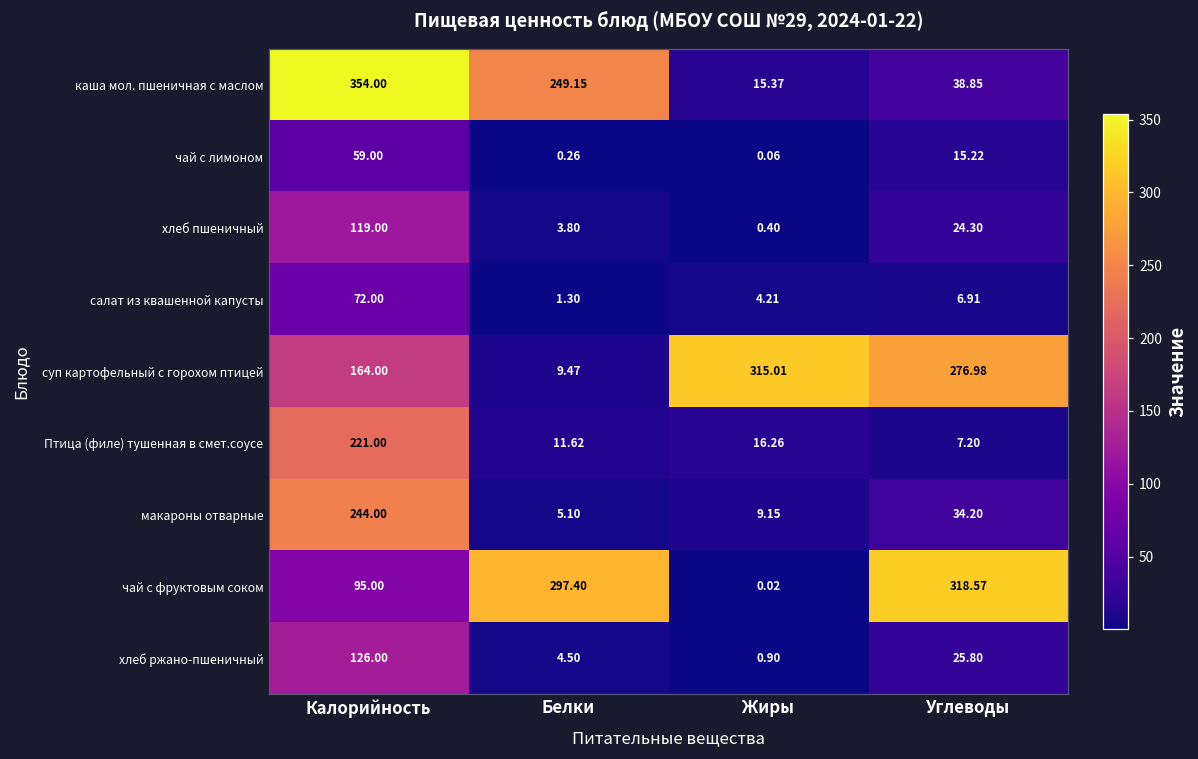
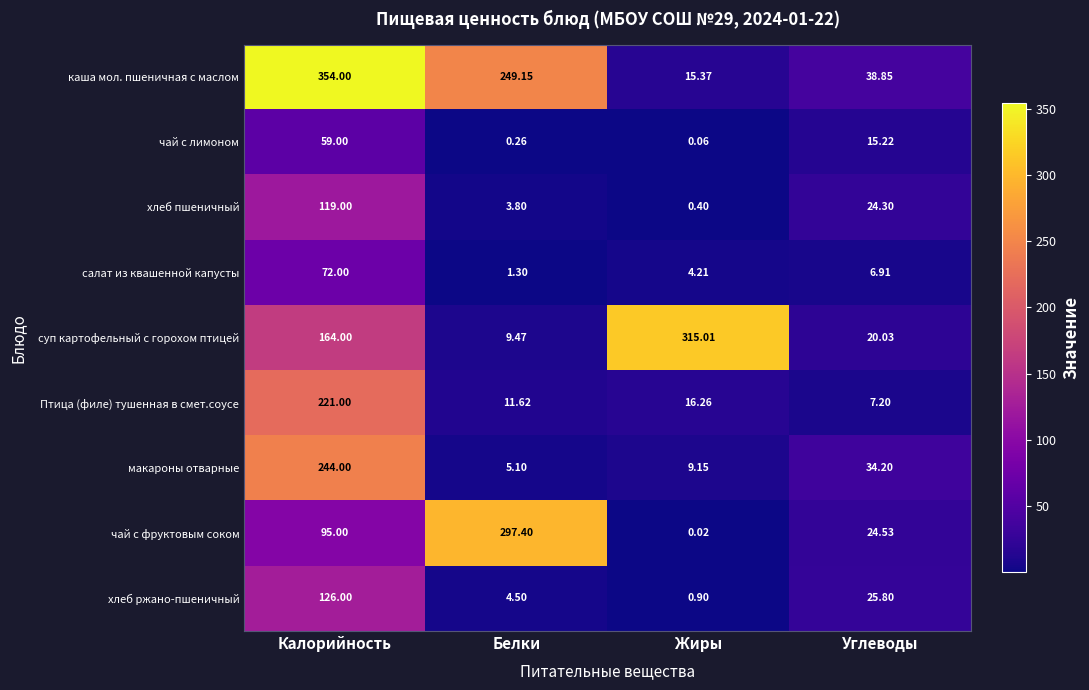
  {
    "каша мол. пшеничная с маслом": {
      "Калорийность": 354.00,
      "Белки": 249.15,
      "Жиры": 15.37,
      "Углеводы": 38.85
    },
    "чай с лимоном": {
      "Калорийность": 59.00,
      "Белки": 0.26,
      "Жиры": 0.06,
      "Углеводы": 15.22
    },
    "хлеб пшеничный": {
      "Калорийность": 119.00,
      "Белки": 3.80,
      "Жиры": 0.40,
      "Углеводы": 24.30
    },
    "салат из квашенной капусты": {
      "Калорийность": 72.00,
      "Белки": 1.30,
      "Жиры": 4.21,
      "Углеводы": 6.91
    },
    "суп картофельный с горохом птицей": {
      "Калорийность": 164.00,
      "Белки": 9.47,
      "Жиры": 315.01,
-     "Углеводы": 276.98
+     "Углеводы": 20.03
    },
    "Птица (филе) тушенная в смет.соусе": {
      "Калорийность": 221.00,
      "Белки": 11.62,
      "Жиры": 16.26,
      "Углеводы": 7.20
    },
    "макароны отварные": {
      "Калорийность": 244.00,
      "Белки": 5.10,
      "Жиры": 9.15,
      "Углеводы": 34.20
    },
    "чай с фруктовым соком": {
      "Калорийность": 95.00,
      "Белки": 297.40,
      "Жиры": 0.02,
-     "Углеводы": 318.57
+     "Углеводы": 24.53
    },
    "хлеб ржано-пшеничный": {
      "Калорийность": 126.00,
      "Белки": 4.50,
      "Жиры": 0.90,
      "Углеводы": 25.80
    }
  }
